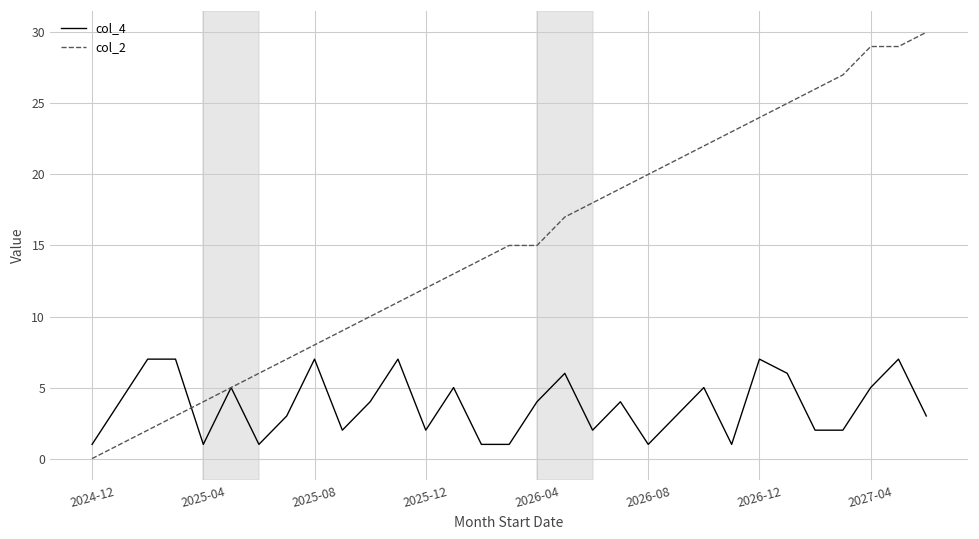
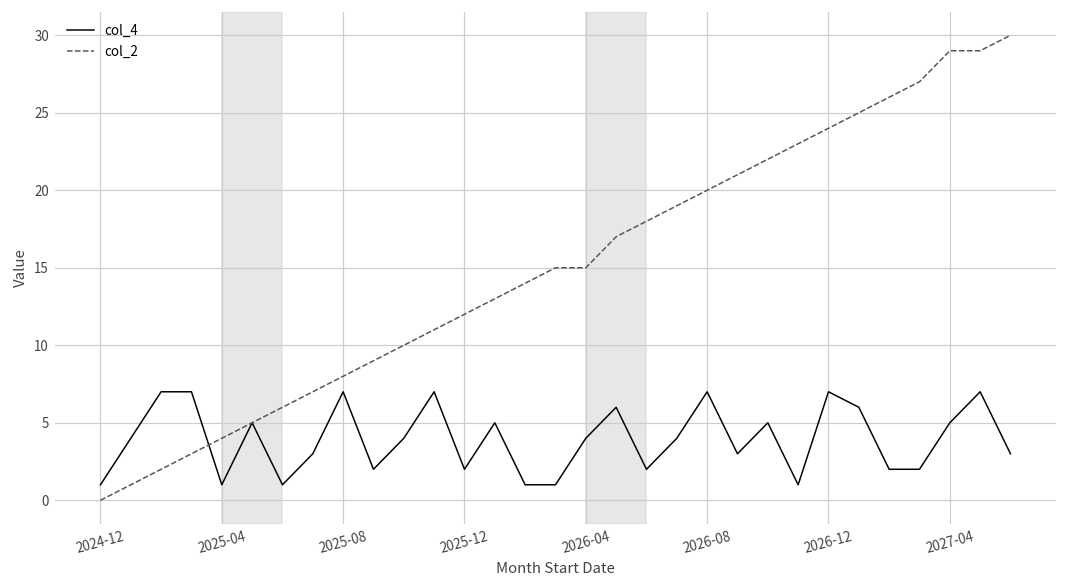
  {
    "col_4": {
      "2024-12": 1,
      "2025-04": 1,
      "2025-08": 7,
      "2025-12": 2,
      "2026-04": 4,
-     "2026-08": 1,
+     "2026-08": 7,
      "2026-12": 7,
      "2027-04": 5
    },
    "col_2": {
      "2024-12": 0,
      "2025-04": 4,
      "2025-08": 8,
      "2025-12": 12,
      "2026-04": 15,
      "2026-08": 20,
      "2026-12": 24,
      "2027-04": 29
    }
  }
